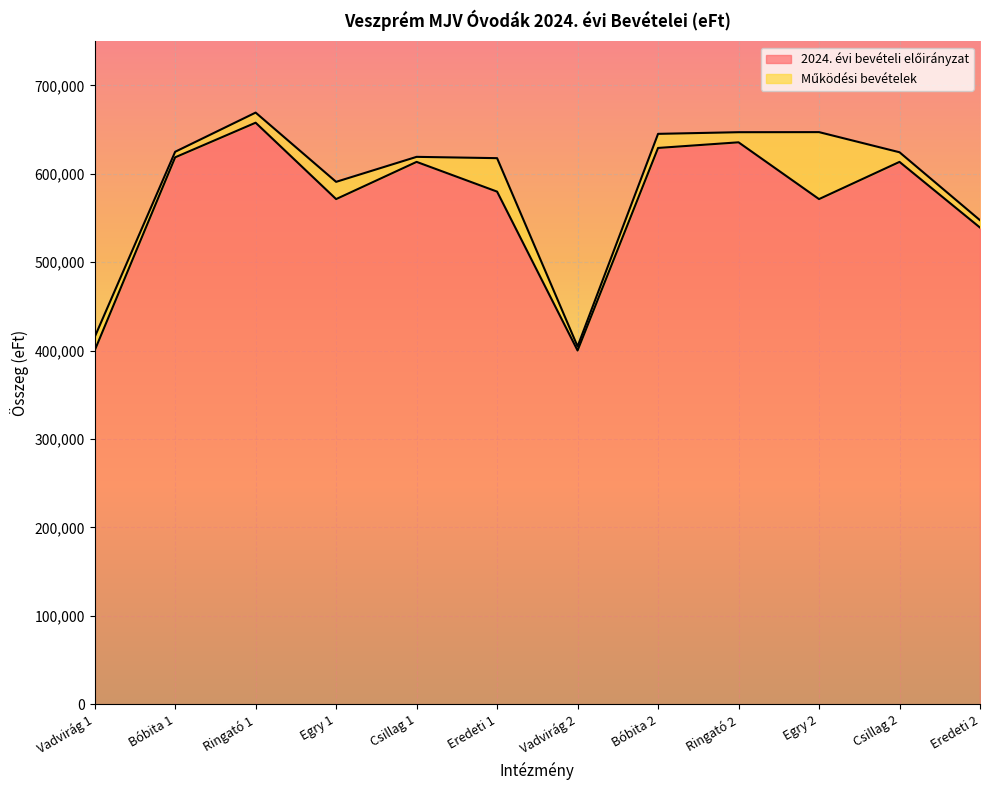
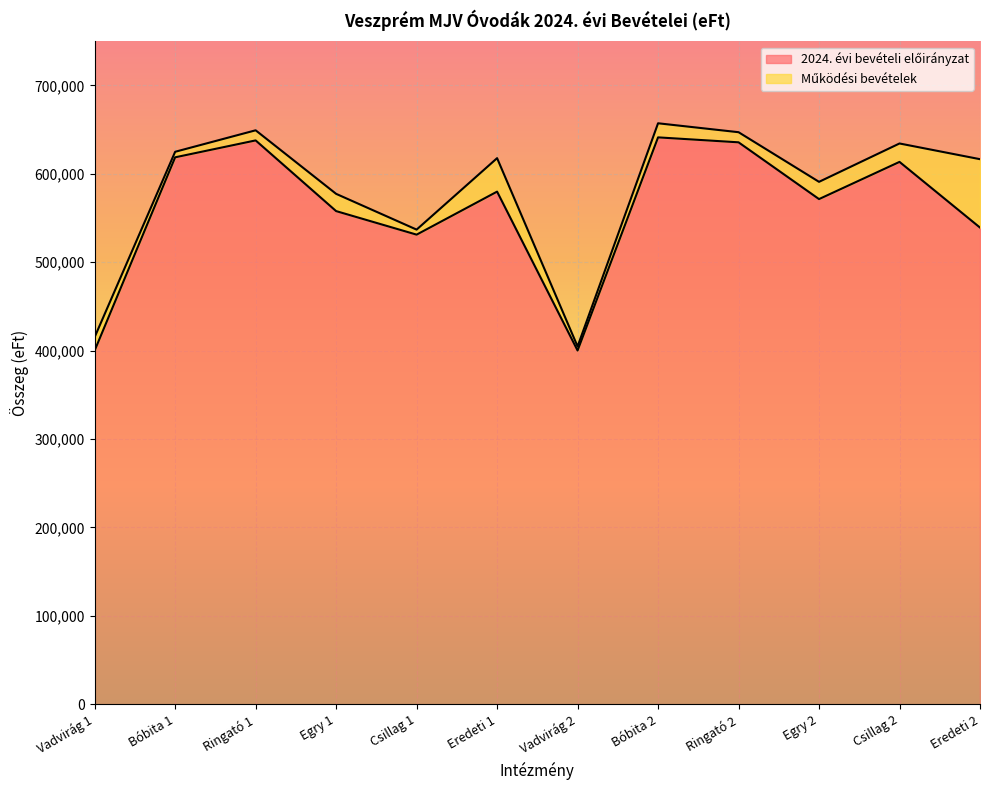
  {
    "2024. évi bevételi előirányzat": {
      "Vadvirág 1": "400,000",
      "Bóbita 1": "620,000",
-     "Ringató 1": "660,000",
-     "Egry 1": "570,000",
-     "Csillag 1": "610,000",
+     "Ringató 1": "640,000",
+     "Egry 1": "560,000",
+     "Csillag 1": "530,000",
      "Eredeti 1": "580,000",
      "Vadvirág 2": "400,000",
-     "Bóbita 2": "630,000",
+     "Bóbita 2": "640,000",
      "Ringató 2": "640,000",
      "Egry 2": "570,000",
      "Csillag 2": "610,000",
      "Eredeti 2": "540,000"
    },
    "Működési bevételek": {
      "Vadvirág 1": "20,000",
      "Bóbita 1": "10,000",
      "Ringató 1": "10,000",
      "Egry 1": "20,000",
      "Csillag 1": "10,000",
      "Eredeti 1": "40,000",
      "Vadvirág 2": "0",
      "Bóbita 2": "20,000",
      "Ringató 2": "10,000",
-     "Egry 2": "80,000",
-     "Csillag 2": "10,000",
-     "Eredeti 2": "10,000"
+     "Egry 2": "20,000",
+     "Csillag 2": "20,000",
+     "Eredeti 2": "80,000"
    }
  }
